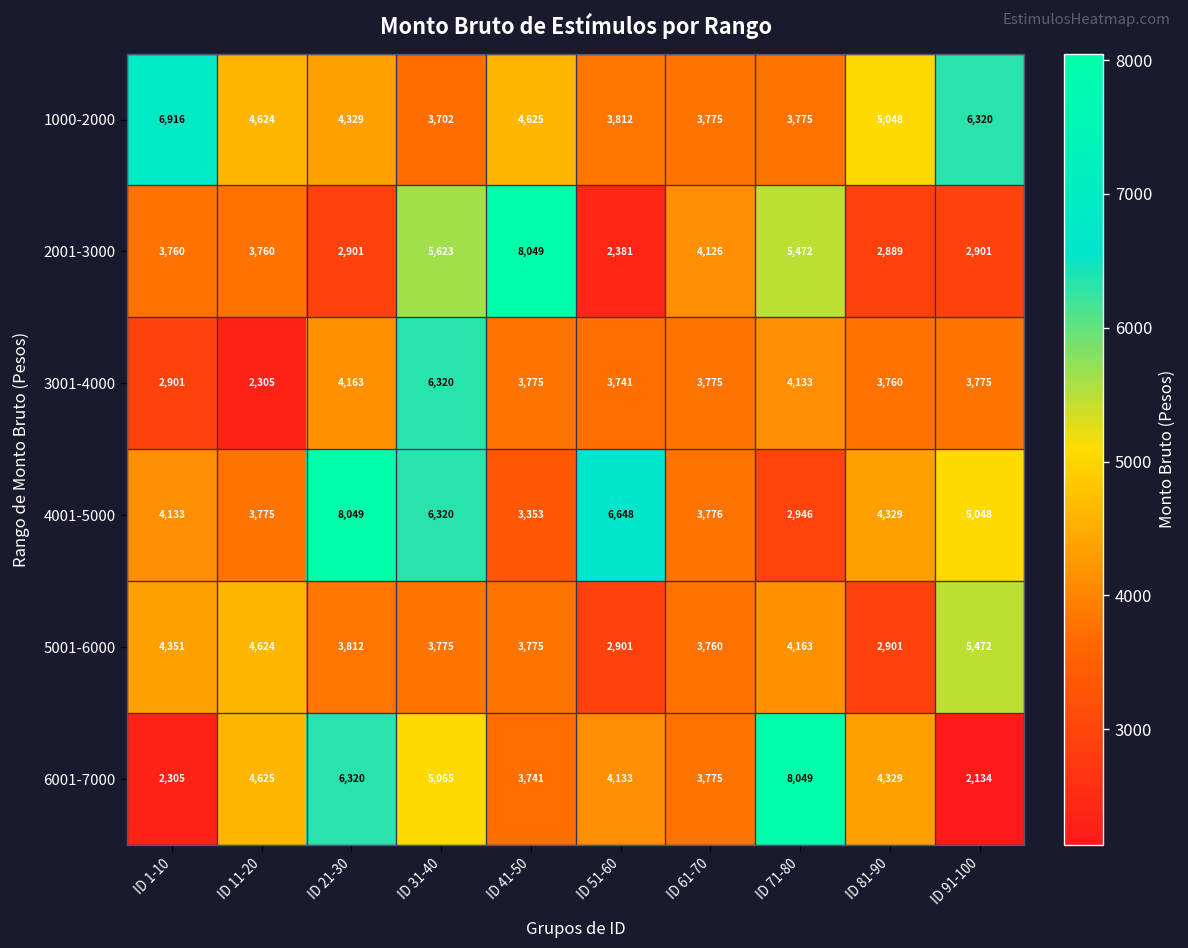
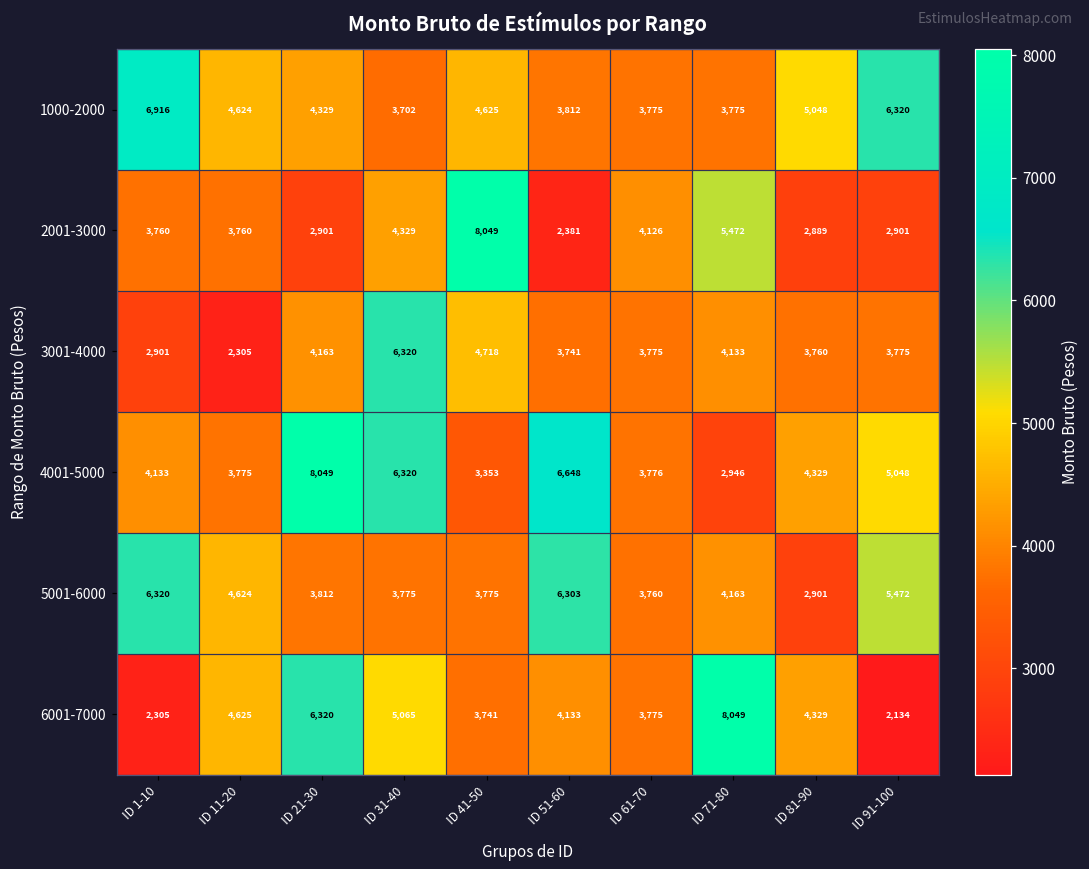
  {
    "1000-2000": {
      "ID 1-10": "6,916",
      "ID 11-20": "4,624",
      "ID 21-30": "4,329",
      "ID 31-40": "3,702",
      "ID 41-50": "4,625",
      "ID 51-60": "3,812",
      "ID 61-70": "3,775",
      "ID 71-80": "3,775",
      "ID 81-90": "5,048",
      "ID 91-100": "6,320"
    },
    "2001-3000": {
      "ID 1-10": "3,760",
      "ID 11-20": "3,760",
      "ID 21-30": "2,901",
-     "ID 31-40": "5,623",
+     "ID 31-40": "4,329",
      "ID 41-50": "8,049",
      "ID 51-60": "2,381",
      "ID 61-70": "4,126",
      "ID 71-80": "5,472",
      "ID 81-90": "2,889",
      "ID 91-100": "2,901"
    },
    "3001-4000": {
      "ID 1-10": "2,901",
      "ID 11-20": "2,305",
      "ID 21-30": "4,163",
      "ID 31-40": "6,320",
-     "ID 41-50": "3,775",
+     "ID 41-50": "4,718",
      "ID 51-60": "3,741",
      "ID 61-70": "3,775",
      "ID 71-80": "4,133",
      "ID 81-90": "3,760",
      "ID 91-100": "3,775"
    },
    "4001-5000": {
      "ID 1-10": "4,133",
      "ID 11-20": "3,775",
      "ID 21-30": "8,049",
      "ID 31-40": "6,320",
      "ID 41-50": "3,353",
      "ID 51-60": "6,648",
      "ID 61-70": "3,776",
      "ID 71-80": "2,946",
      "ID 81-90": "4,329",
      "ID 91-100": "5,048"
    },
    "5001-6000": {
-     "ID 1-10": "4,351",
+     "ID 1-10": "6,320",
      "ID 11-20": "4,624",
      "ID 21-30": "3,812",
      "ID 31-40": "3,775",
      "ID 41-50": "3,775",
-     "ID 51-60": "2,901",
+     "ID 51-60": "6,303",
      "ID 61-70": "3,760",
      "ID 71-80": "4,163",
      "ID 81-90": "2,901",
      "ID 91-100": "5,472"
    },
    "6001-7000": {
      "ID 1-10": "2,305",
      "ID 11-20": "4,625",
      "ID 21-30": "6,320",
      "ID 31-40": "5,065",
      "ID 41-50": "3,741",
      "ID 51-60": "4,133",
      "ID 61-70": "3,775",
      "ID 71-80": "8,049",
      "ID 81-90": "4,329",
      "ID 91-100": "2,134"
    }
  }
